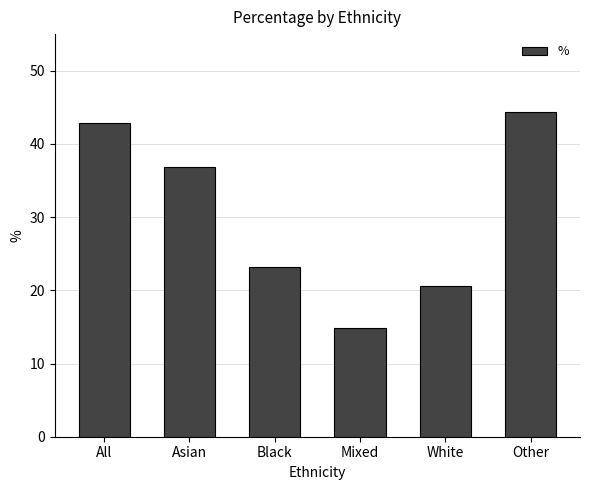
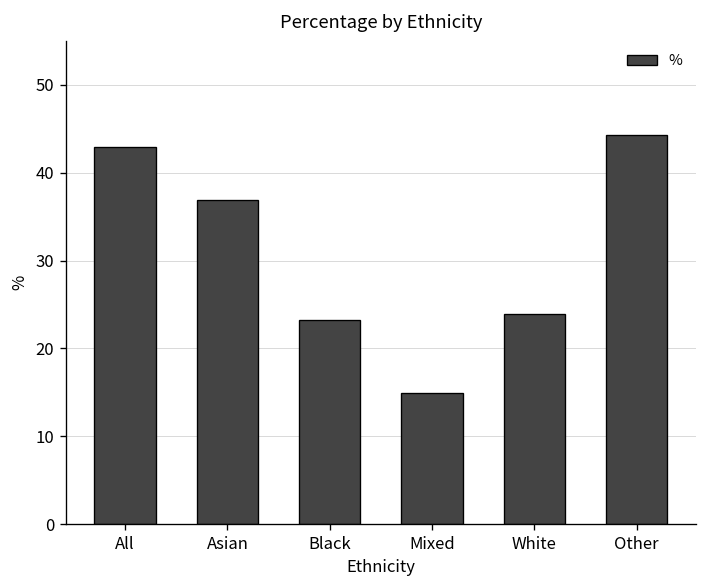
  {
    "All": 43,
    "Asian": 37,
    "Black": 23,
    "Mixed": 15,
-   "White": 21,
+   "White": 24,
    "Other": 44
  }
